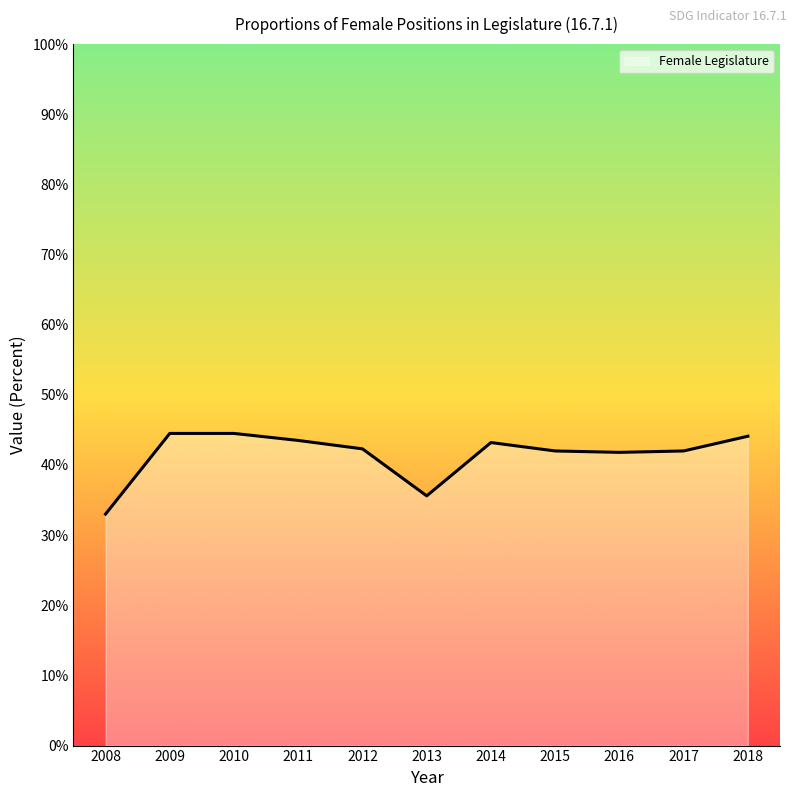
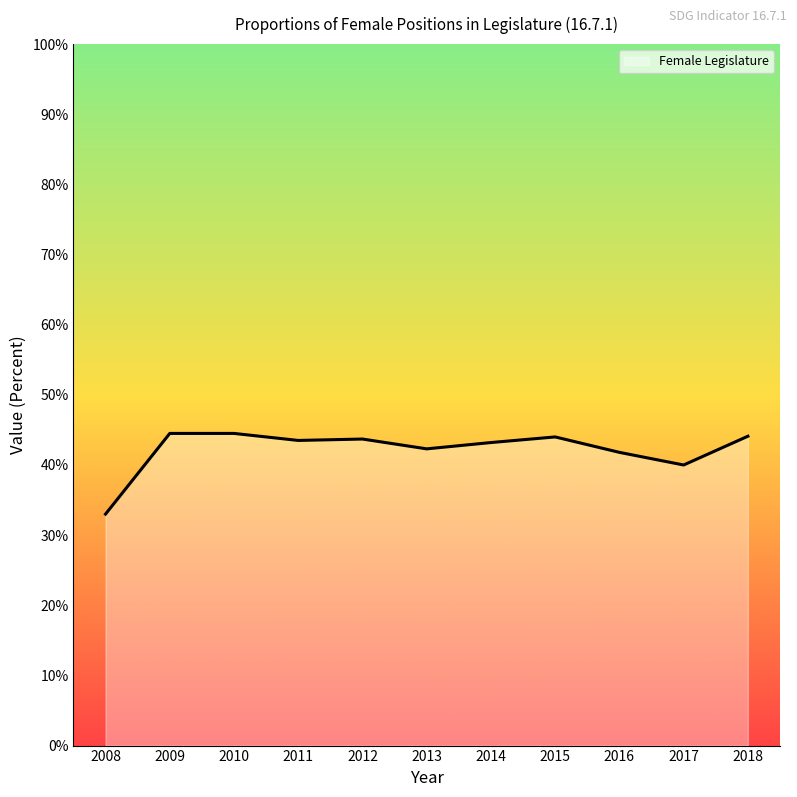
  {
    "2008": "33%",
    "2009": "45%",
    "2010": "45%",
    "2011": "44%",
-   "2012": "42%",
-   "2013": "36%",
+   "2012": "44%",
+   "2013": "42%",
    "2014": "43%",
-   "2015": "42%",
+   "2015": "44%",
    "2016": "42%",
-   "2017": "42%",
+   "2017": "40%",
    "2018": "44%"
  }
